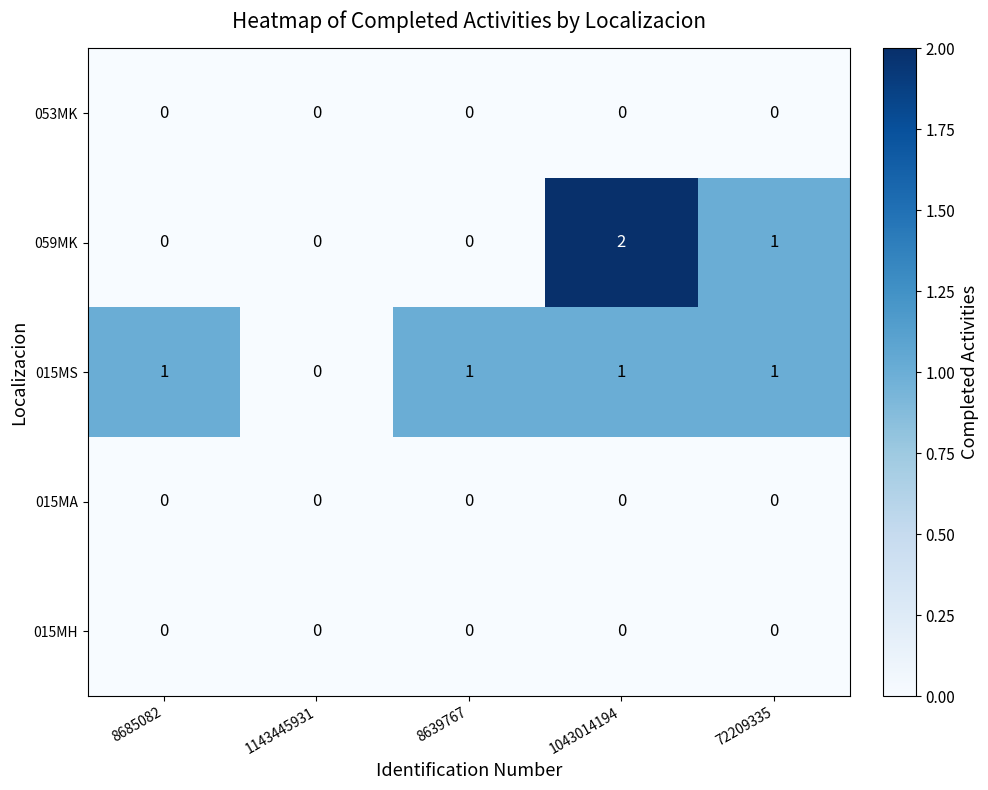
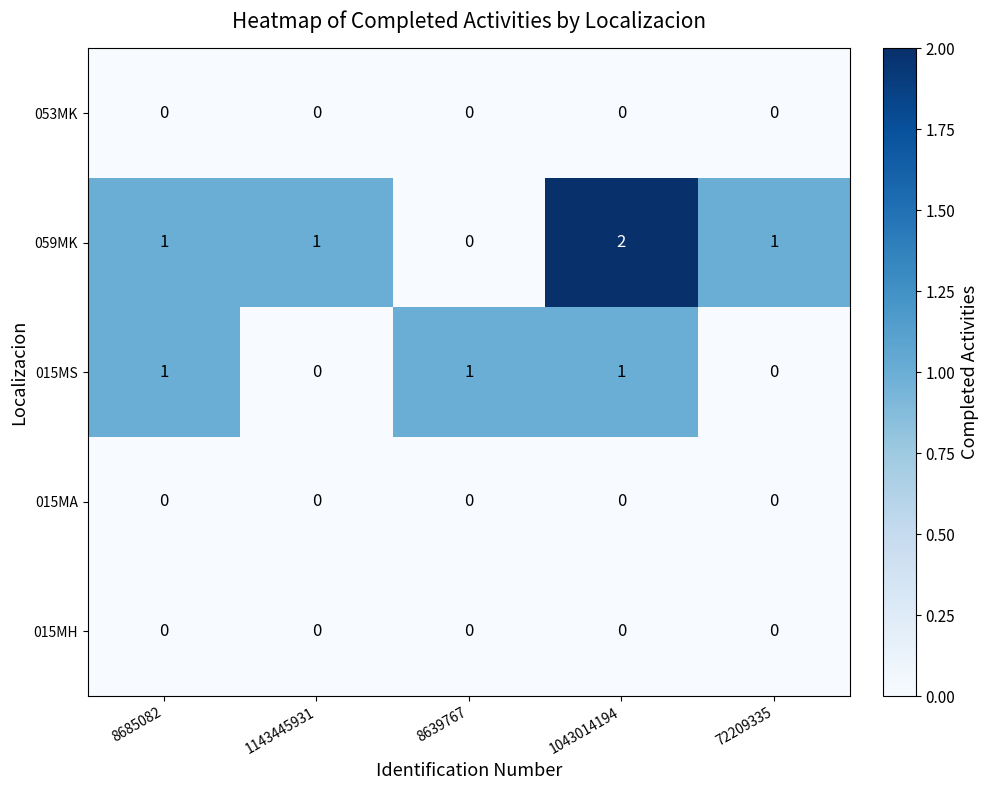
  {
    "053MK": {
      "8685082": 0,
      "1143445931": 0,
      "8639767": 0,
      "1043014194": 0,
      "72209335": 0
    },
    "059MK": {
-     "8685082": 0,
-     "1143445931": 0,
+     "8685082": 1,
+     "1143445931": 1,
      "8639767": 0,
      "1043014194": 2,
      "72209335": 1
    },
    "015MS": {
      "8685082": 1,
      "1143445931": 0,
      "8639767": 1,
      "1043014194": 1,
-     "72209335": 1
+     "72209335": 0
    },
    "015MA": {
      "8685082": 0,
      "1143445931": 0,
      "8639767": 0,
      "1043014194": 0,
      "72209335": 0
    },
    "015MH": {
      "8685082": 0,
      "1143445931": 0,
      "8639767": 0,
      "1043014194": 0,
      "72209335": 0
    }
  }
